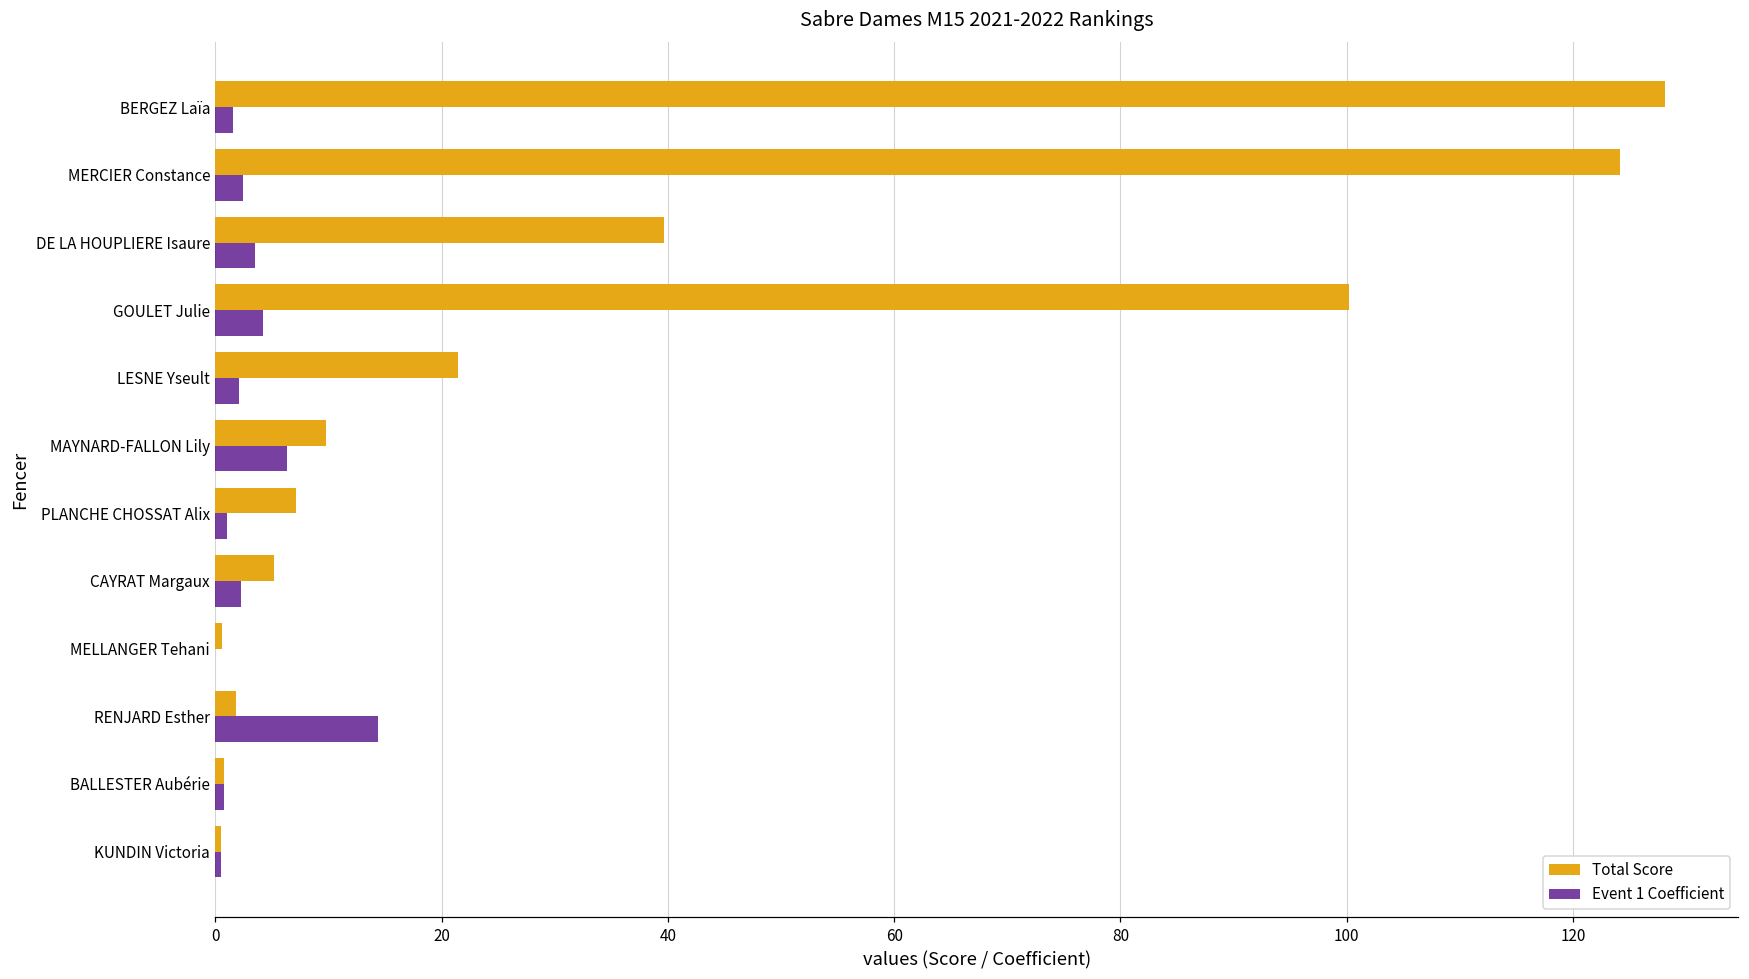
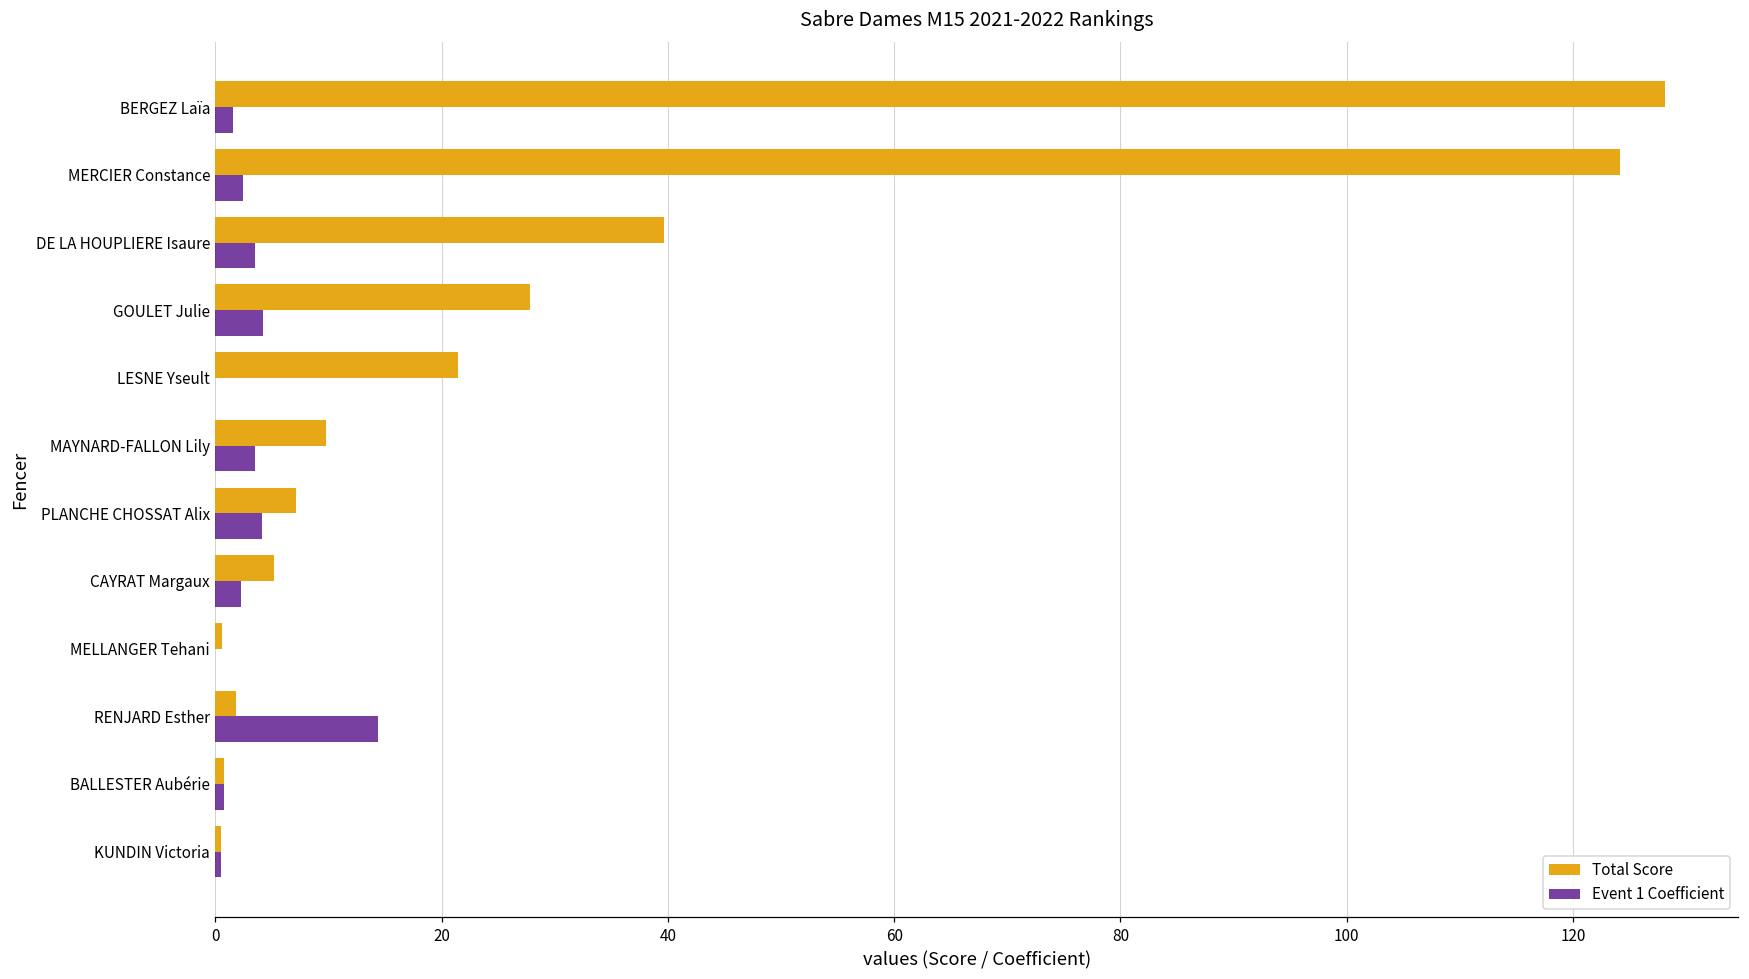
  {
    "Total Score": {
      "BERGEZ Laïa": 128.2,
      "MERCIER Constance": 124.2,
      "DE LA HOUPLIERE Isaure": 39.7,
-     "GOULET Julie": 100.2,
+     "GOULET Julie": 27.8,
      "LESNE Yseult": 21.5,
      "MAYNARD-FALLON Lily": 9.8,
      "PLANCHE CHOSSAT Alix": 7.2,
      "CAYRAT Margaux": 5.2,
      "MELLANGER Tehani": 0.6,
      "RENJARD Esther": 1.8,
      "BALLESTER Aubérie": 0.8,
      "KUNDIN Victoria": 0.5
    },
    "Event 1 Coefficient": {
      "BERGEZ Laïa": 1.6,
      "MERCIER Constance": 2.4,
      "DE LA HOUPLIERE Isaure": 3.5,
      "GOULET Julie": 4.2,
-     "LESNE Yseult": 2.1,
-     "MAYNARD-FALLON Lily": 6.3,
-     "PLANCHE CHOSSAT Alix": 1.1,
+     "LESNE Yseult": 0.0,
+     "MAYNARD-FALLON Lily": 3.5,
+     "PLANCHE CHOSSAT Alix": 4.1,
      "CAYRAT Margaux": 2.3,
      "MELLANGER Tehani": 0.0,
      "RENJARD Esther": 14.4,
      "BALLESTER Aubérie": 0.8,
      "KUNDIN Victoria": 0.5
    }
  }
